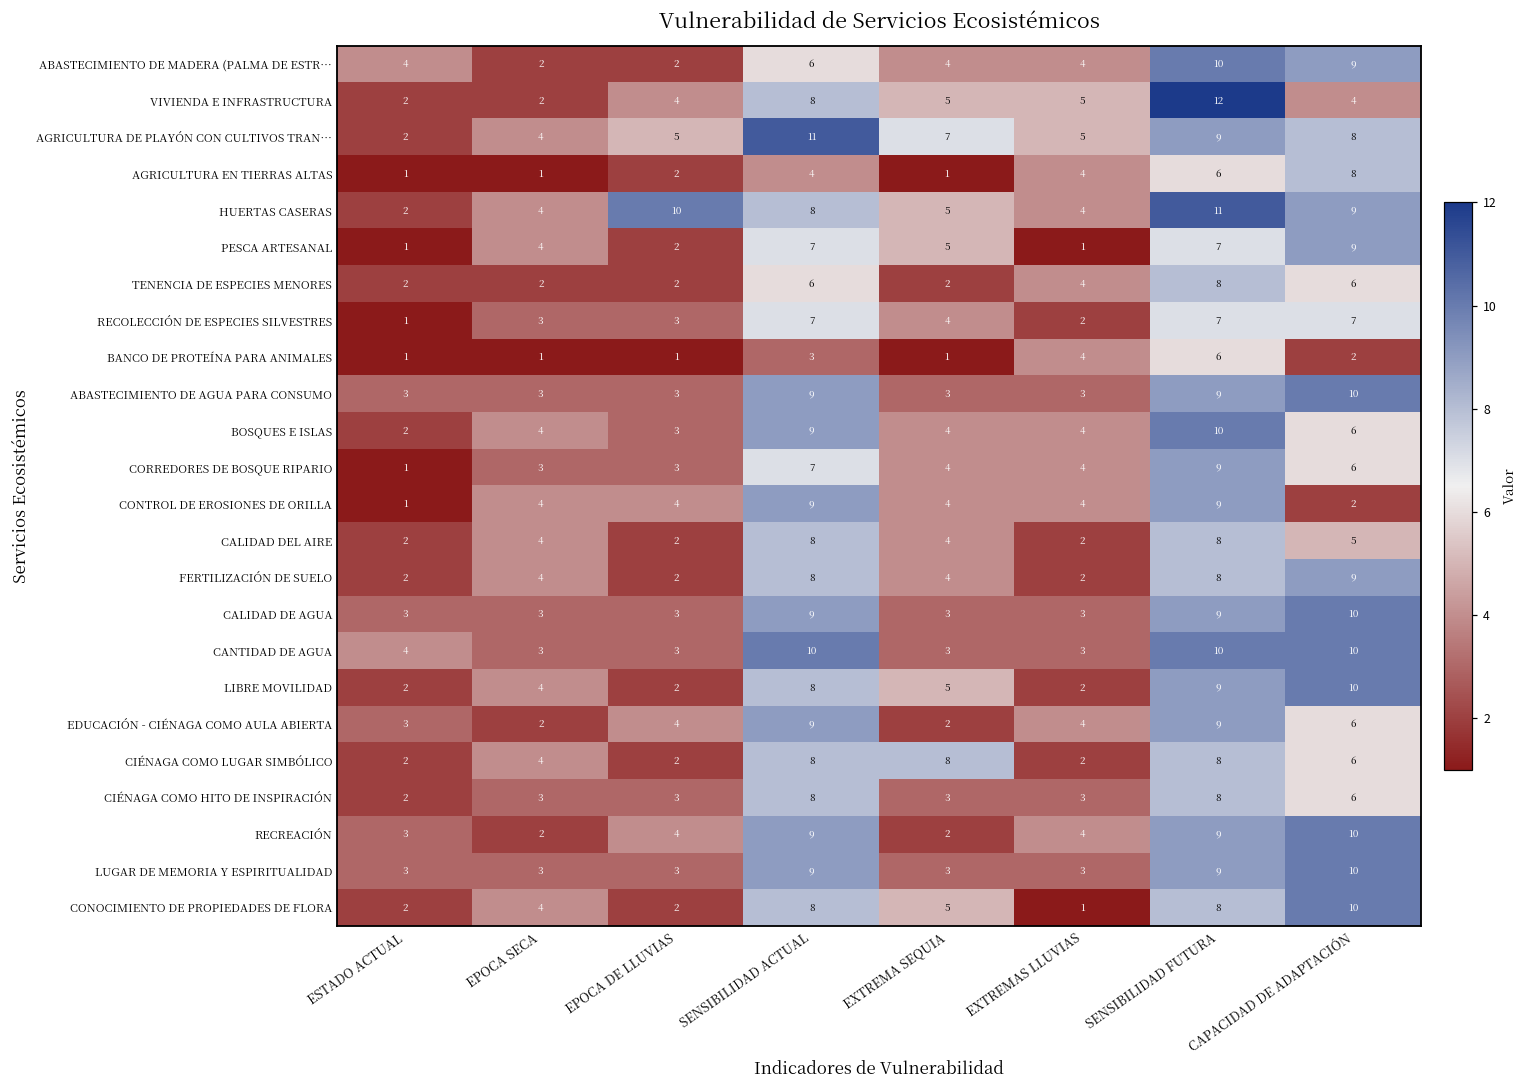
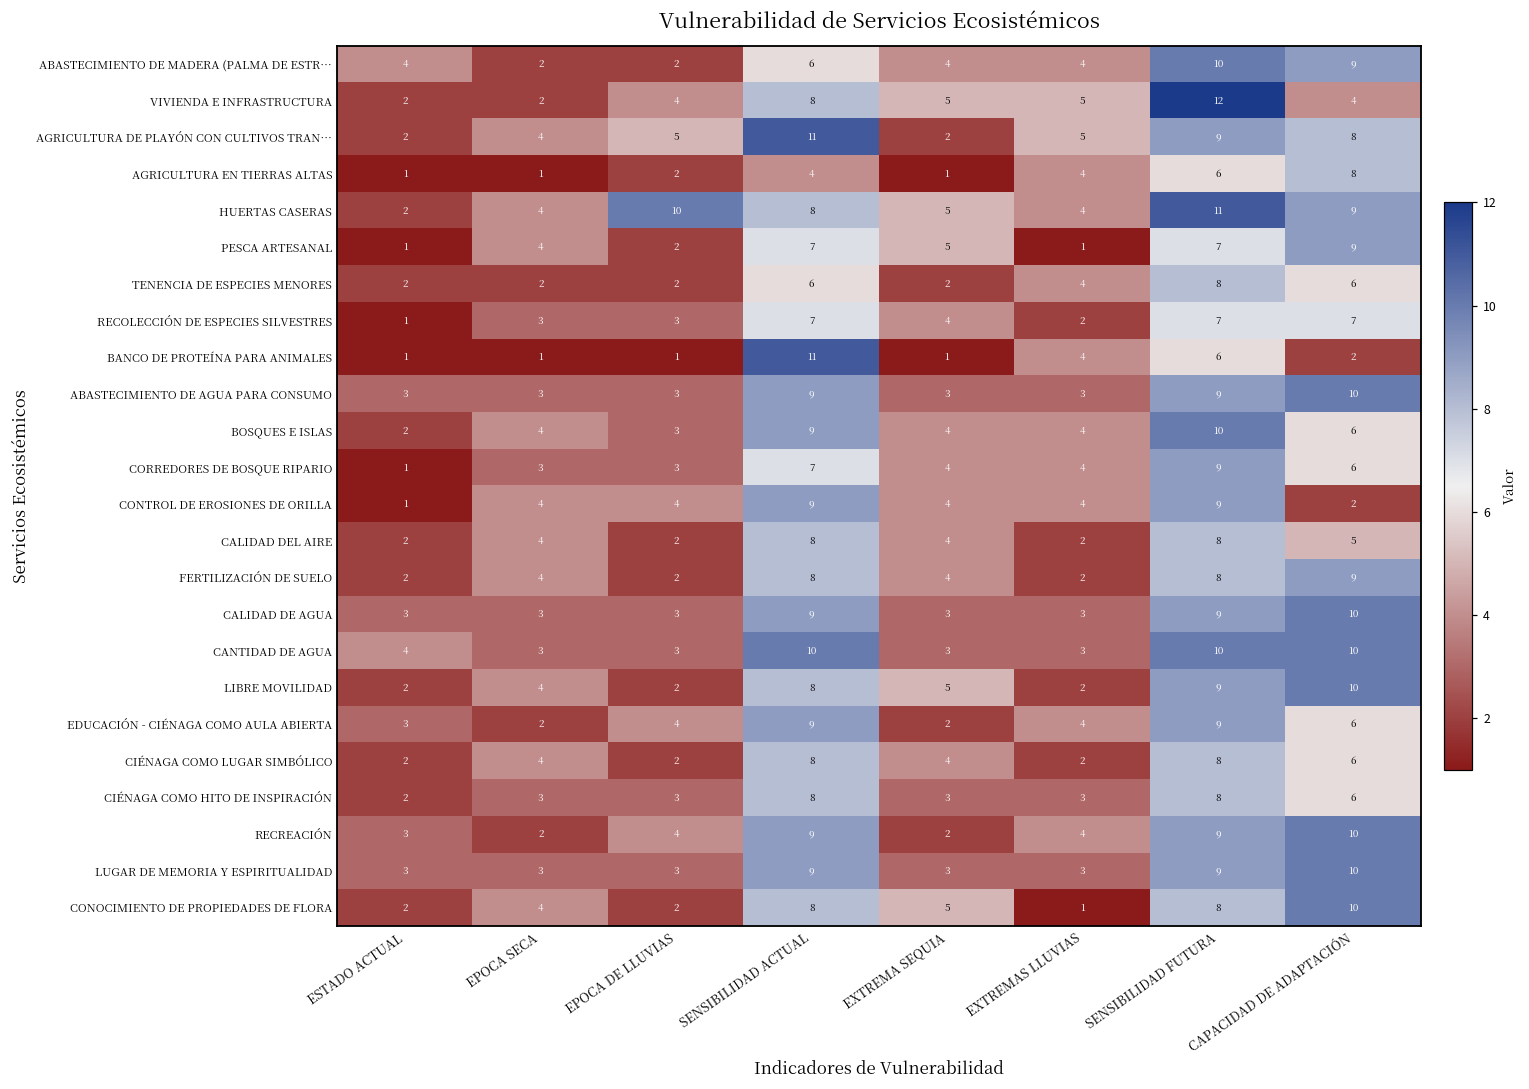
  {
    "ABASTECIMIENTO DE MADERA (PALMA DE ESTR…": {
      "ESTADO ACTUAL": 4,
      "EPOCA SECA": 2,
      "EPOCA DE LLUVIAS": 2,
      "SENSIBILIDAD ACTUAL": 6,
      "EXTREMA SEQUIA": 4,
      "EXTREMAS LLUVIAS": 4,
      "SENSIBILIDAD FUTURA": 10,
      "CAPACIDAD DE ADAPTACIÓN": 9
    },
    "VIVIENDA E INFRASTRUCTURA": {
      "ESTADO ACTUAL": 2,
      "EPOCA SECA": 2,
      "EPOCA DE LLUVIAS": 4,
      "SENSIBILIDAD ACTUAL": 8,
      "EXTREMA SEQUIA": 5,
      "EXTREMAS LLUVIAS": 5,
      "SENSIBILIDAD FUTURA": 12,
      "CAPACIDAD DE ADAPTACIÓN": 4
    },
    "AGRICULTURA DE PLAYÓN CON CULTIVOS TRAN…": {
      "ESTADO ACTUAL": 2,
      "EPOCA SECA": 4,
      "EPOCA DE LLUVIAS": 5,
      "SENSIBILIDAD ACTUAL": 11,
-     "EXTREMA SEQUIA": 7,
+     "EXTREMA SEQUIA": 2,
      "EXTREMAS LLUVIAS": 5,
      "SENSIBILIDAD FUTURA": 9,
      "CAPACIDAD DE ADAPTACIÓN": 8
    },
    "AGRICULTURA EN TIERRAS ALTAS": {
      "ESTADO ACTUAL": 1,
      "EPOCA SECA": 1,
      "EPOCA DE LLUVIAS": 2,
      "SENSIBILIDAD ACTUAL": 4,
      "EXTREMA SEQUIA": 1,
      "EXTREMAS LLUVIAS": 4,
      "SENSIBILIDAD FUTURA": 6,
      "CAPACIDAD DE ADAPTACIÓN": 8
    },
    "HUERTAS CASERAS": {
      "ESTADO ACTUAL": 2,
      "EPOCA SECA": 4,
      "EPOCA DE LLUVIAS": 10,
      "SENSIBILIDAD ACTUAL": 8,
      "EXTREMA SEQUIA": 5,
      "EXTREMAS LLUVIAS": 4,
      "SENSIBILIDAD FUTURA": 11,
      "CAPACIDAD DE ADAPTACIÓN": 9
    },
    "PESCA ARTESANAL": {
      "ESTADO ACTUAL": 1,
      "EPOCA SECA": 4,
      "EPOCA DE LLUVIAS": 2,
      "SENSIBILIDAD ACTUAL": 7,
      "EXTREMA SEQUIA": 5,
      "EXTREMAS LLUVIAS": 1,
      "SENSIBILIDAD FUTURA": 7,
      "CAPACIDAD DE ADAPTACIÓN": 9
    },
    "TENENCIA DE ESPECIES MENORES": {
      "ESTADO ACTUAL": 2,
      "EPOCA SECA": 2,
      "EPOCA DE LLUVIAS": 2,
      "SENSIBILIDAD ACTUAL": 6,
      "EXTREMA SEQUIA": 2,
      "EXTREMAS LLUVIAS": 4,
      "SENSIBILIDAD FUTURA": 8,
      "CAPACIDAD DE ADAPTACIÓN": 6
    },
    "RECOLECCIÓN DE ESPECIES SILVESTRES": {
      "ESTADO ACTUAL": 1,
      "EPOCA SECA": 3,
      "EPOCA DE LLUVIAS": 3,
      "SENSIBILIDAD ACTUAL": 7,
      "EXTREMA SEQUIA": 4,
      "EXTREMAS LLUVIAS": 2,
      "SENSIBILIDAD FUTURA": 7,
      "CAPACIDAD DE ADAPTACIÓN": 7
    },
    "BANCO DE PROTEÍNA PARA ANIMALES": {
      "ESTADO ACTUAL": 1,
      "EPOCA SECA": 1,
      "EPOCA DE LLUVIAS": 1,
-     "SENSIBILIDAD ACTUAL": 3,
+     "SENSIBILIDAD ACTUAL": 11,
      "EXTREMA SEQUIA": 1,
      "EXTREMAS LLUVIAS": 4,
      "SENSIBILIDAD FUTURA": 6,
      "CAPACIDAD DE ADAPTACIÓN": 2
    },
    "ABASTECIMIENTO DE AGUA PARA CONSUMO": {
      "ESTADO ACTUAL": 3,
      "EPOCA SECA": 3,
      "EPOCA DE LLUVIAS": 3,
      "SENSIBILIDAD ACTUAL": 9,
      "EXTREMA SEQUIA": 3,
      "EXTREMAS LLUVIAS": 3,
      "SENSIBILIDAD FUTURA": 9,
      "CAPACIDAD DE ADAPTACIÓN": 10
    },
    "BOSQUES E ISLAS": {
      "ESTADO ACTUAL": 2,
      "EPOCA SECA": 4,
      "EPOCA DE LLUVIAS": 3,
      "SENSIBILIDAD ACTUAL": 9,
      "EXTREMA SEQUIA": 4,
      "EXTREMAS LLUVIAS": 4,
      "SENSIBILIDAD FUTURA": 10,
      "CAPACIDAD DE ADAPTACIÓN": 6
    },
    "CORREDORES DE BOSQUE RIPARIO": {
      "ESTADO ACTUAL": 1,
      "EPOCA SECA": 3,
      "EPOCA DE LLUVIAS": 3,
      "SENSIBILIDAD ACTUAL": 7,
      "EXTREMA SEQUIA": 4,
      "EXTREMAS LLUVIAS": 4,
      "SENSIBILIDAD FUTURA": 9,
      "CAPACIDAD DE ADAPTACIÓN": 6
    },
    "CONTROL DE EROSIONES DE ORILLA": {
      "ESTADO ACTUAL": 1,
      "EPOCA SECA": 4,
      "EPOCA DE LLUVIAS": 4,
      "SENSIBILIDAD ACTUAL": 9,
      "EXTREMA SEQUIA": 4,
      "EXTREMAS LLUVIAS": 4,
      "SENSIBILIDAD FUTURA": 9,
      "CAPACIDAD DE ADAPTACIÓN": 2
    },
    "CALIDAD DEL AIRE": {
      "ESTADO ACTUAL": 2,
      "EPOCA SECA": 4,
      "EPOCA DE LLUVIAS": 2,
      "SENSIBILIDAD ACTUAL": 8,
      "EXTREMA SEQUIA": 4,
      "EXTREMAS LLUVIAS": 2,
      "SENSIBILIDAD FUTURA": 8,
      "CAPACIDAD DE ADAPTACIÓN": 5
    },
    "FERTILIZACIÓN DE SUELO": {
      "ESTADO ACTUAL": 2,
      "EPOCA SECA": 4,
      "EPOCA DE LLUVIAS": 2,
      "SENSIBILIDAD ACTUAL": 8,
      "EXTREMA SEQUIA": 4,
      "EXTREMAS LLUVIAS": 2,
      "SENSIBILIDAD FUTURA": 8,
      "CAPACIDAD DE ADAPTACIÓN": 9
    },
    "CALIDAD DE AGUA": {
      "ESTADO ACTUAL": 3,
      "EPOCA SECA": 3,
      "EPOCA DE LLUVIAS": 3,
      "SENSIBILIDAD ACTUAL": 9,
      "EXTREMA SEQUIA": 3,
      "EXTREMAS LLUVIAS": 3,
      "SENSIBILIDAD FUTURA": 9,
      "CAPACIDAD DE ADAPTACIÓN": 10
    },
    "CANTIDAD DE AGUA": {
      "ESTADO ACTUAL": 4,
      "EPOCA SECA": 3,
      "EPOCA DE LLUVIAS": 3,
      "SENSIBILIDAD ACTUAL": 10,
      "EXTREMA SEQUIA": 3,
      "EXTREMAS LLUVIAS": 3,
      "SENSIBILIDAD FUTURA": 10,
      "CAPACIDAD DE ADAPTACIÓN": 10
    },
    "LIBRE MOVILIDAD": {
      "ESTADO ACTUAL": 2,
      "EPOCA SECA": 4,
      "EPOCA DE LLUVIAS": 2,
      "SENSIBILIDAD ACTUAL": 8,
      "EXTREMA SEQUIA": 5,
      "EXTREMAS LLUVIAS": 2,
      "SENSIBILIDAD FUTURA": 9,
      "CAPACIDAD DE ADAPTACIÓN": 10
    },
    "EDUCACIÓN - CIÉNAGA COMO AULA ABIERTA": {
      "ESTADO ACTUAL": 3,
      "EPOCA SECA": 2,
      "EPOCA DE LLUVIAS": 4,
      "SENSIBILIDAD ACTUAL": 9,
      "EXTREMA SEQUIA": 2,
      "EXTREMAS LLUVIAS": 4,
      "SENSIBILIDAD FUTURA": 9,
      "CAPACIDAD DE ADAPTACIÓN": 6
    },
    "CIÉNAGA COMO LUGAR SIMBÓLICO": {
      "ESTADO ACTUAL": 2,
      "EPOCA SECA": 4,
      "EPOCA DE LLUVIAS": 2,
      "SENSIBILIDAD ACTUAL": 8,
-     "EXTREMA SEQUIA": 8,
+     "EXTREMA SEQUIA": 4,
      "EXTREMAS LLUVIAS": 2,
      "SENSIBILIDAD FUTURA": 8,
      "CAPACIDAD DE ADAPTACIÓN": 6
    },
    "CIÉNAGA COMO HITO DE INSPIRACIÓN": {
      "ESTADO ACTUAL": 2,
      "EPOCA SECA": 3,
      "EPOCA DE LLUVIAS": 3,
      "SENSIBILIDAD ACTUAL": 8,
      "EXTREMA SEQUIA": 3,
      "EXTREMAS LLUVIAS": 3,
      "SENSIBILIDAD FUTURA": 8,
      "CAPACIDAD DE ADAPTACIÓN": 6
    },
    "RECREACIÓN": {
      "ESTADO ACTUAL": 3,
      "EPOCA SECA": 2,
      "EPOCA DE LLUVIAS": 4,
      "SENSIBILIDAD ACTUAL": 9,
      "EXTREMA SEQUIA": 2,
      "EXTREMAS LLUVIAS": 4,
      "SENSIBILIDAD FUTURA": 9,
      "CAPACIDAD DE ADAPTACIÓN": 10
    },
    "LUGAR DE MEMORIA Y ESPIRITUALIDAD": {
      "ESTADO ACTUAL": 3,
      "EPOCA SECA": 3,
      "EPOCA DE LLUVIAS": 3,
      "SENSIBILIDAD ACTUAL": 9,
      "EXTREMA SEQUIA": 3,
      "EXTREMAS LLUVIAS": 3,
      "SENSIBILIDAD FUTURA": 9,
      "CAPACIDAD DE ADAPTACIÓN": 10
    },
    "CONOCIMIENTO DE PROPIEDADES DE FLORA": {
      "ESTADO ACTUAL": 2,
      "EPOCA SECA": 4,
      "EPOCA DE LLUVIAS": 2,
      "SENSIBILIDAD ACTUAL": 8,
      "EXTREMA SEQUIA": 5,
      "EXTREMAS LLUVIAS": 1,
      "SENSIBILIDAD FUTURA": 8,
      "CAPACIDAD DE ADAPTACIÓN": 10
    }
  }
